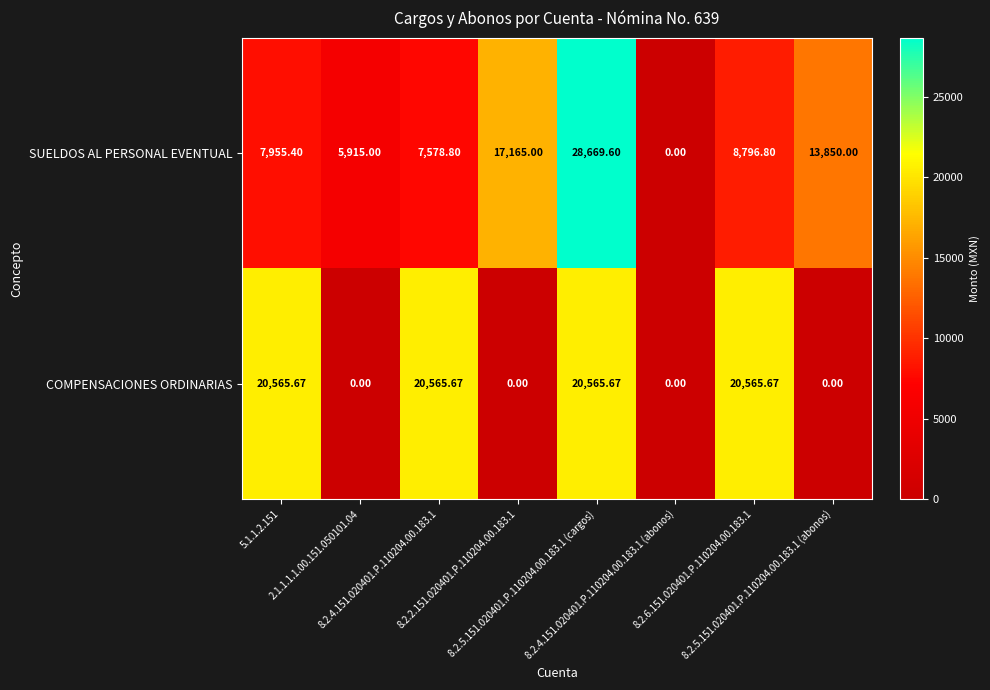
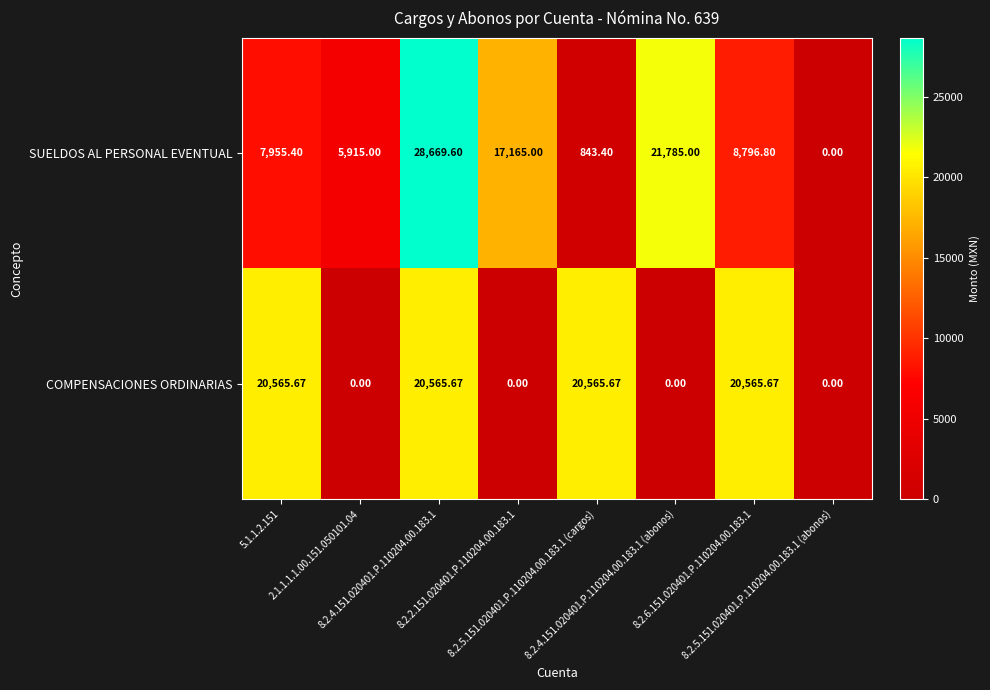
  {
    "SUELDOS AL PERSONAL EVENTUAL": {
      "5.1.1.2.151": "7,955.40",
      "2.1.1.1.1.00.151.050101.04": "5,915.00",
-     "8.2.4.151.020401.P.110204.00.183.1": "7,578.80",
+     "8.2.4.151.020401.P.110204.00.183.1": "28,669.60",
      "8.2.2.151.020401.P.110204.00.183.1": "17,165.00",
-     "8.2.5.151.020401.P.110204.00.183.1 (cargos)": "28,669.60",
-     "8.2.4.151.020401.P.110204.00.183.1 (abonos)": "0.00",
+     "8.2.5.151.020401.P.110204.00.183.1 (cargos)": "843.40",
+     "8.2.4.151.020401.P.110204.00.183.1 (abonos)": "21,785.00",
      "8.2.6.151.020401.P.110204.00.183.1": "8,796.80",
-     "8.2.5.151.020401.P.110204.00.183.1 (abonos)": "13,850.00"
+     "8.2.5.151.020401.P.110204.00.183.1 (abonos)": "0.00"
    },
    "COMPENSACIONES ORDINARIAS": {
      "5.1.1.2.151": "20,565.67",
      "2.1.1.1.1.00.151.050101.04": "0.00",
      "8.2.4.151.020401.P.110204.00.183.1": "20,565.67",
      "8.2.2.151.020401.P.110204.00.183.1": "0.00",
      "8.2.5.151.020401.P.110204.00.183.1 (cargos)": "20,565.67",
      "8.2.4.151.020401.P.110204.00.183.1 (abonos)": "0.00",
      "8.2.6.151.020401.P.110204.00.183.1": "20,565.67",
      "8.2.5.151.020401.P.110204.00.183.1 (abonos)": "0.00"
    }
  }
